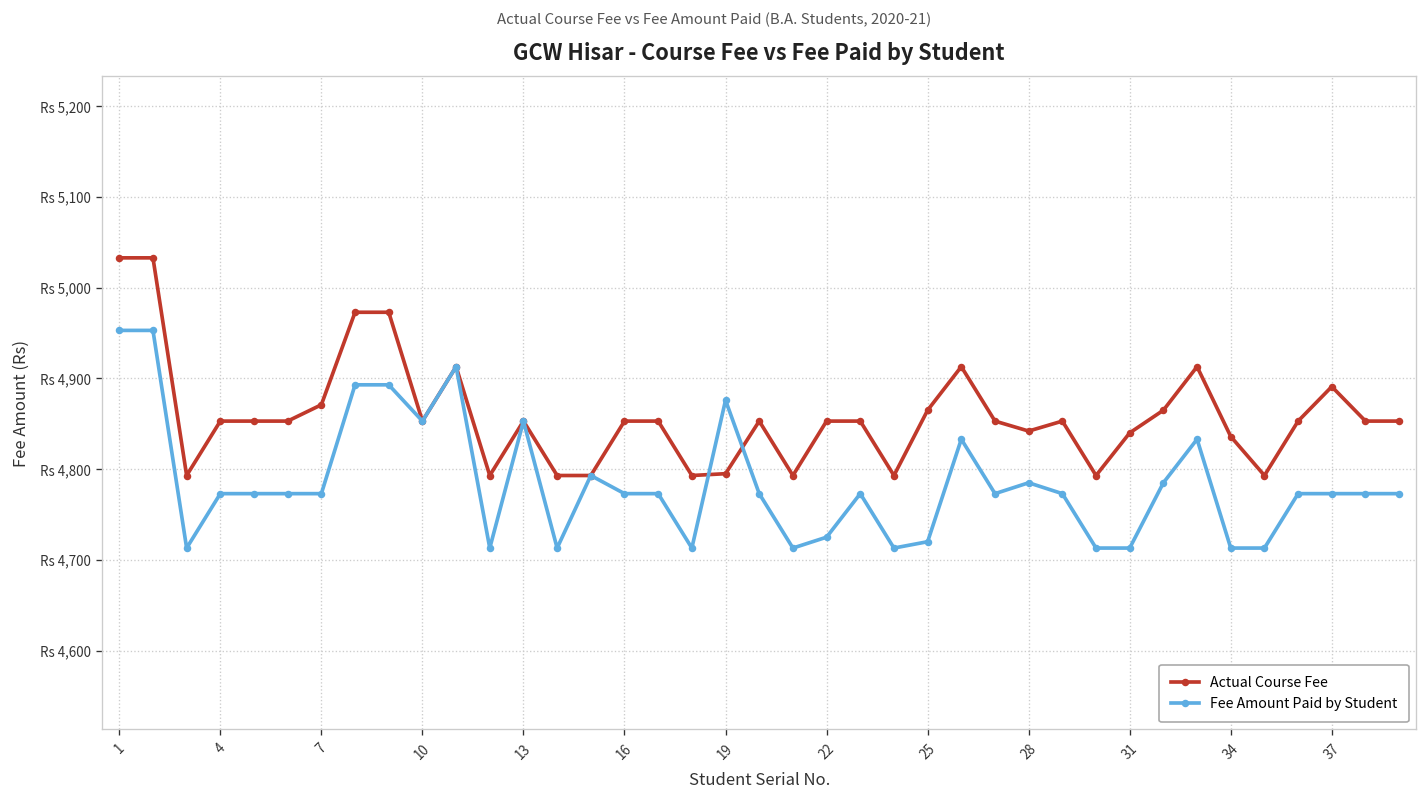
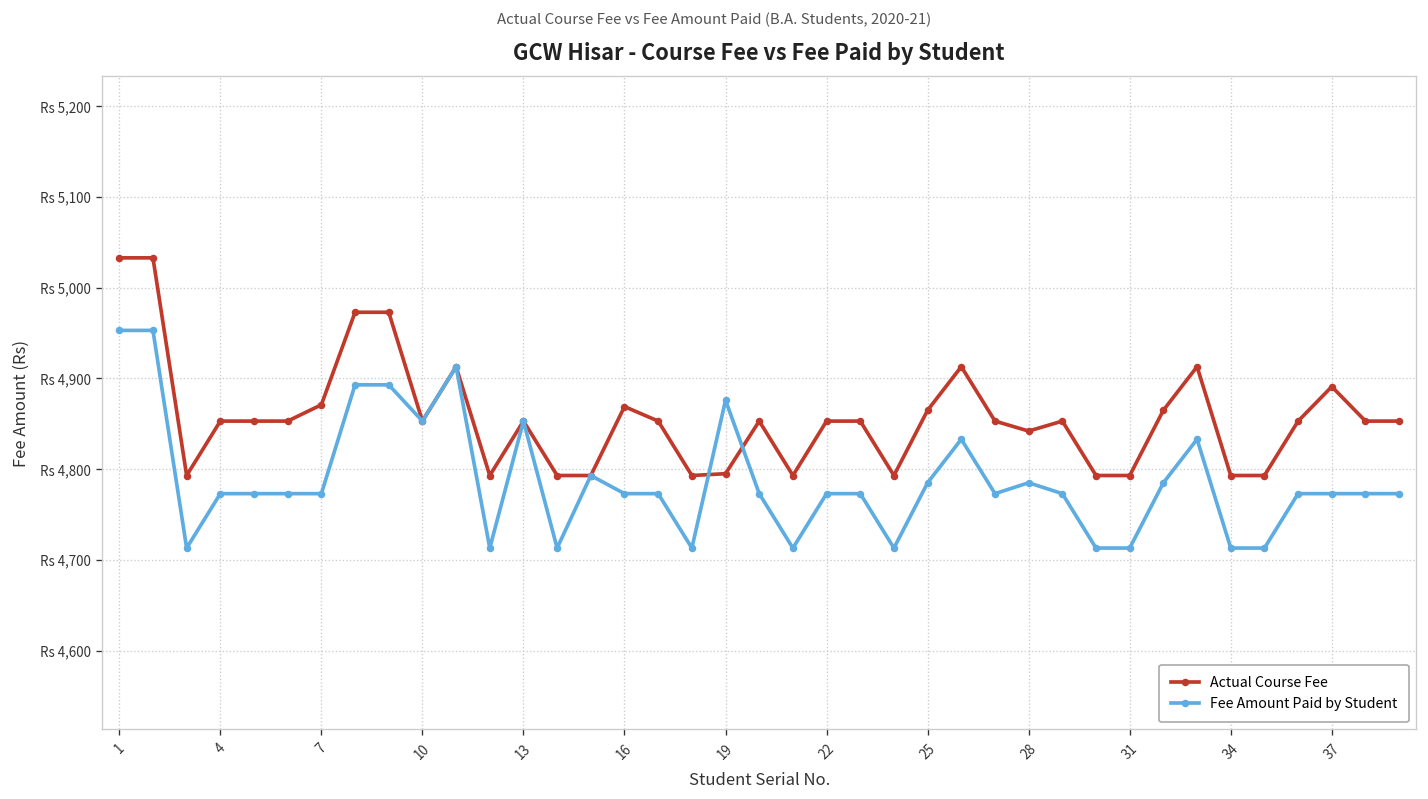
  {
    "Actual Course Fee": {
      "1": "Rs 5,030",
      "4": "Rs 4,850",
      "7": "Rs 4,870",
-     "16": "Rs 4,850",
+     "16": "Rs 4,870",
      "19": "Rs 4,800",
      "22": "Rs 4,850",
      "25": "Rs 4,870",
      "28": "Rs 4,840",
-     "31": "Rs 4,840",
-     "34": "Rs 4,840",
+     "31": "Rs 4,790",
+     "34": "Rs 4,790",
      "37": "Rs 4,890"
    },
    "Fee Amount Paid by Student": {
      "1": "Rs 4,950",
      "4": "Rs 4,770",
      "7": "Rs 4,770",
      "16": "Rs 4,770",
      "19": "Rs 4,880",
-     "22": "Rs 4,730",
-     "25": "Rs 4,720",
+     "22": "Rs 4,770",
+     "25": "Rs 4,790",
      "28": "Rs 4,790",
      "31": "Rs 4,710",
      "34": "Rs 4,710",
      "37": "Rs 4,770"
    }
  }
